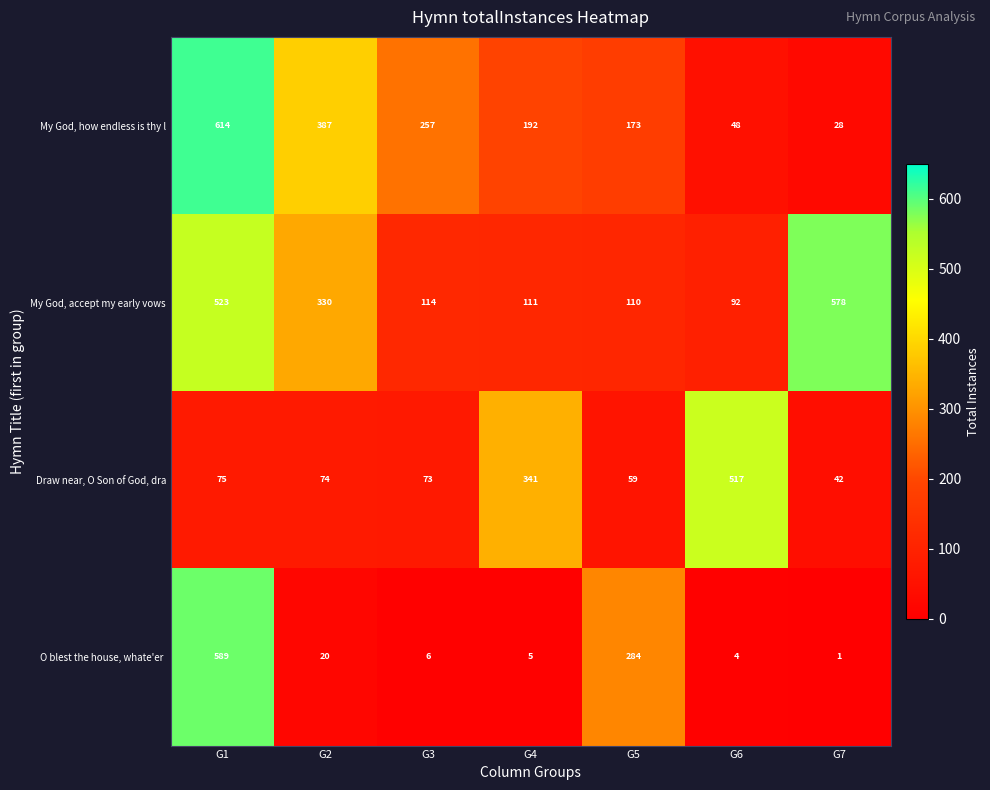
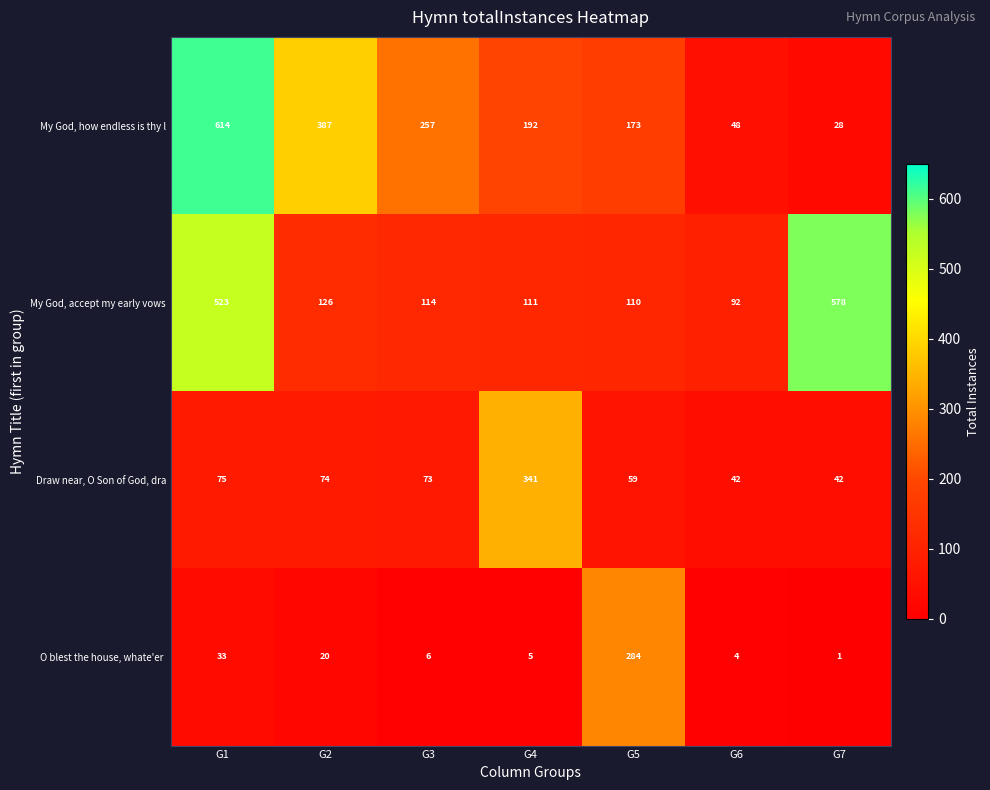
  {
    "My God, how endless is thy l": {
      "G1": 614,
      "G2": 387,
      "G3": 257,
      "G4": 192,
      "G5": 173,
      "G6": 48,
      "G7": 28
    },
    "My God, accept my early vows": {
      "G1": 523,
-     "G2": 330,
+     "G2": 126,
      "G3": 114,
      "G4": 111,
      "G5": 110,
      "G6": 92,
      "G7": 578
    },
    "Draw near, O Son of God, dra": {
      "G1": 75,
      "G2": 74,
      "G3": 73,
      "G4": 341,
      "G5": 59,
-     "G6": 517,
+     "G6": 42,
      "G7": 42
    },
    "O blest the house, whate'er": {
-     "G1": 589,
+     "G1": 33,
      "G2": 20,
      "G3": 6,
      "G4": 5,
      "G5": 284,
      "G6": 4,
      "G7": 1
    }
  }
